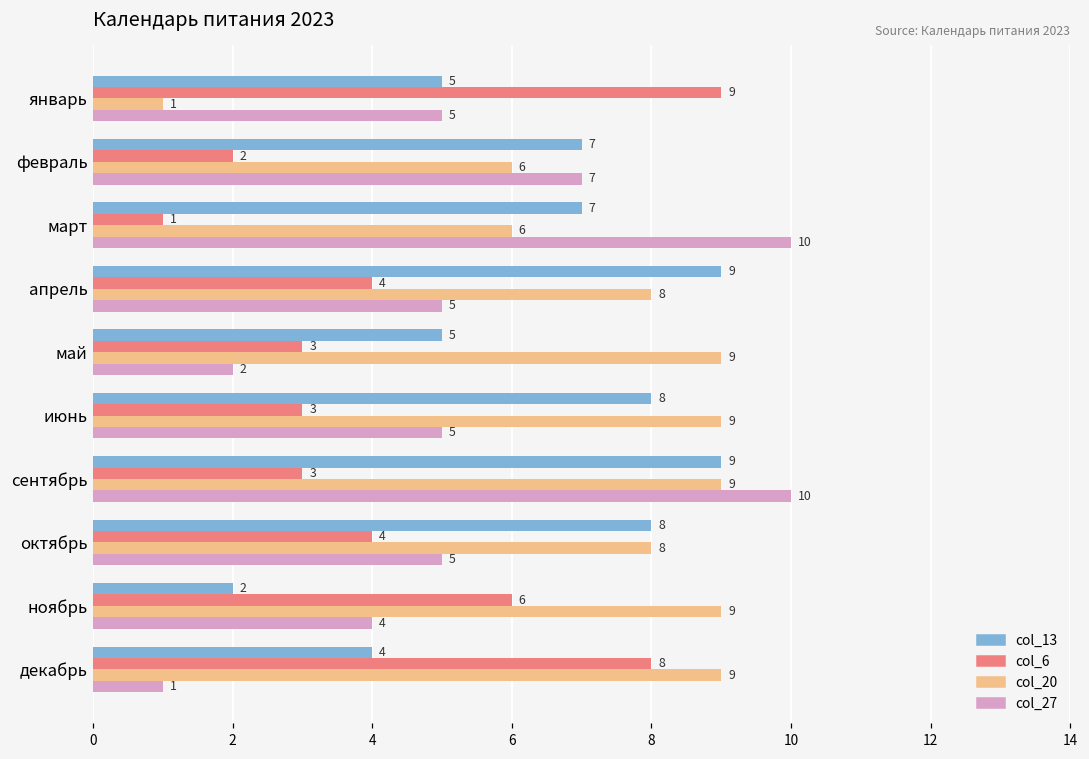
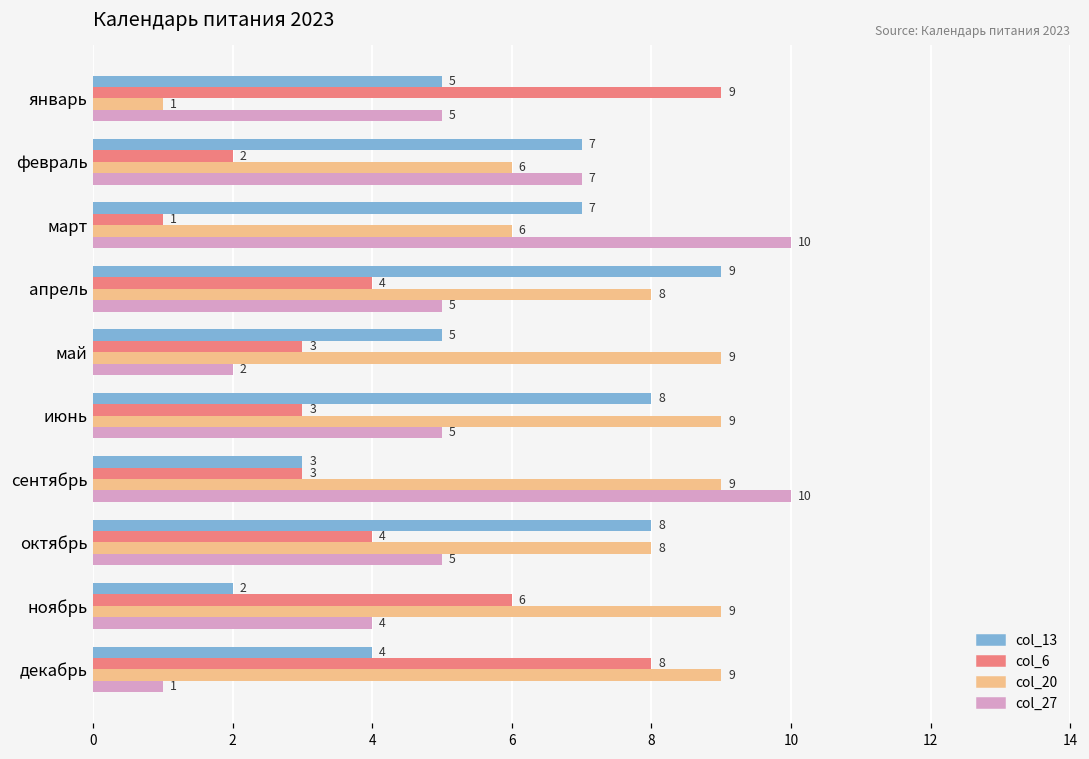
  {
    "col_13": {
      "январь": 5,
      "февраль": 7,
      "март": 7,
      "апрель": 9,
      "май": 5,
      "июнь": 8,
-     "сентябрь": 9,
+     "сентябрь": 3,
      "октябрь": 8,
      "ноябрь": 2,
      "декабрь": 4
    },
    "col_6": {
      "январь": 9,
      "февраль": 2,
      "март": 1,
      "апрель": 4,
      "май": 3,
      "июнь": 3,
      "сентябрь": 3,
      "октябрь": 4,
      "ноябрь": 6,
      "декабрь": 8
    },
    "col_20": {
      "январь": 1,
      "февраль": 6,
      "март": 6,
      "апрель": 8,
      "май": 9,
      "июнь": 9,
      "сентябрь": 9,
      "октябрь": 8,
      "ноябрь": 9,
      "декабрь": 9
    },
    "col_27": {
      "январь": 5,
      "февраль": 7,
      "март": 10,
      "апрель": 5,
      "май": 2,
      "июнь": 5,
      "сентябрь": 10,
      "октябрь": 5,
      "ноябрь": 4,
      "декабрь": 1
    }
  }
